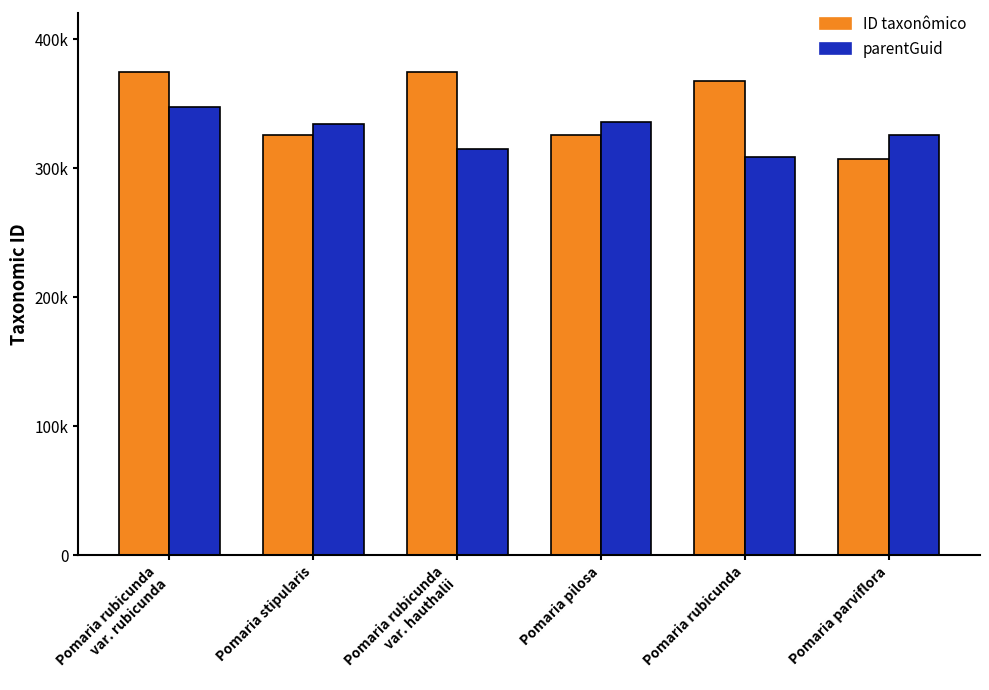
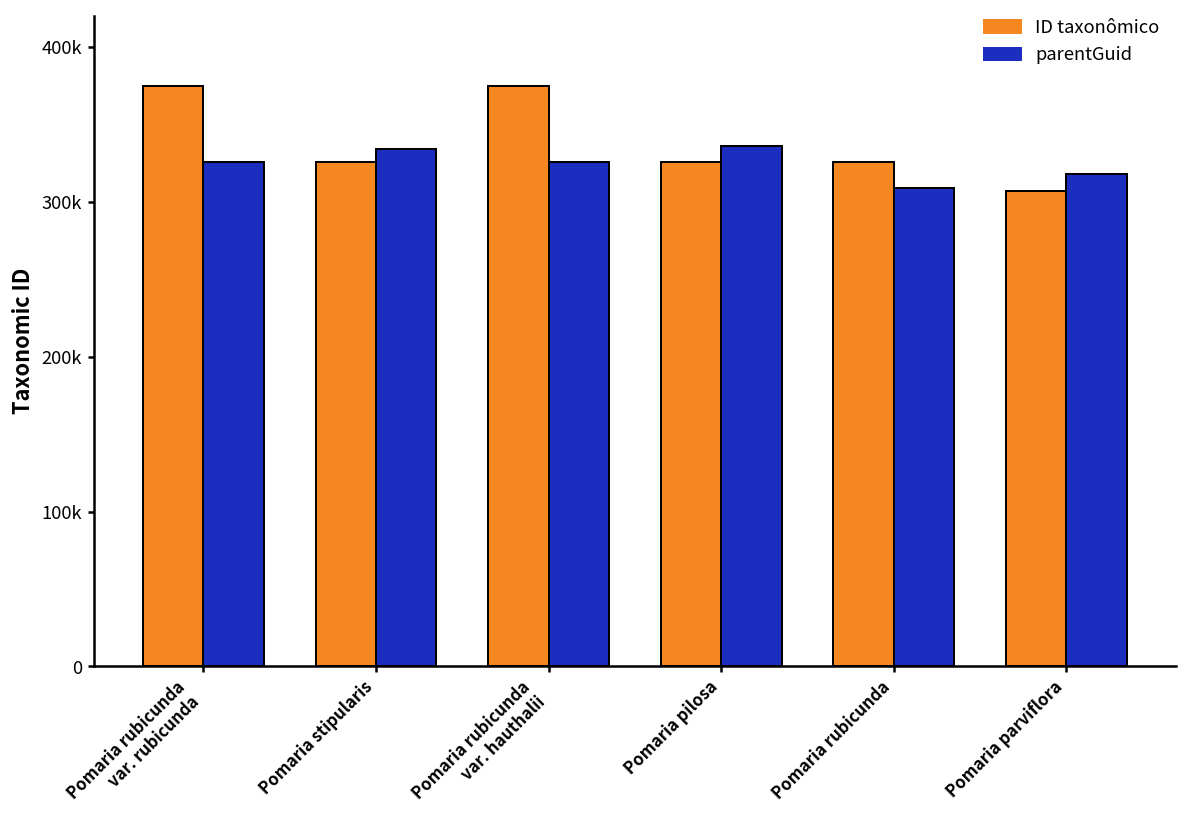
  {
    "ID taxonômico": {
      "Pomaria rubicunda var. rubicunda": 374000,
      "Pomaria stipularis": 326000,
      "Pomaria rubicunda var. hauthalii": 374000,
      "Pomaria pilosa": 326000,
-     "Pomaria rubicunda": 368000,
+     "Pomaria rubicunda": 326000,
      "Pomaria parviflora": 307000
    },
    "parentGuid": {
-     "Pomaria rubicunda var. rubicunda": 347000,
+     "Pomaria rubicunda var. rubicunda": 326000,
      "Pomaria stipularis": 334000,
-     "Pomaria rubicunda var. hauthalii": 315000,
+     "Pomaria rubicunda var. hauthalii": 326000,
      "Pomaria pilosa": 336000,
      "Pomaria rubicunda": 309000,
-     "Pomaria parviflora": 326000
+     "Pomaria parviflora": 318000
    }
  }
